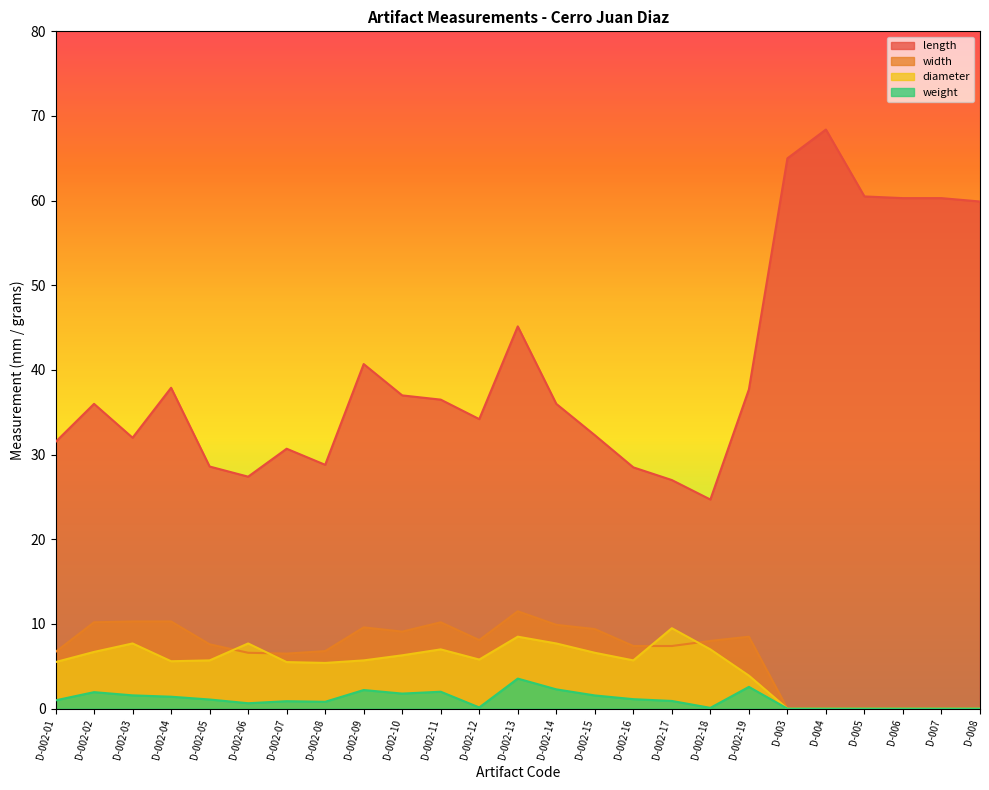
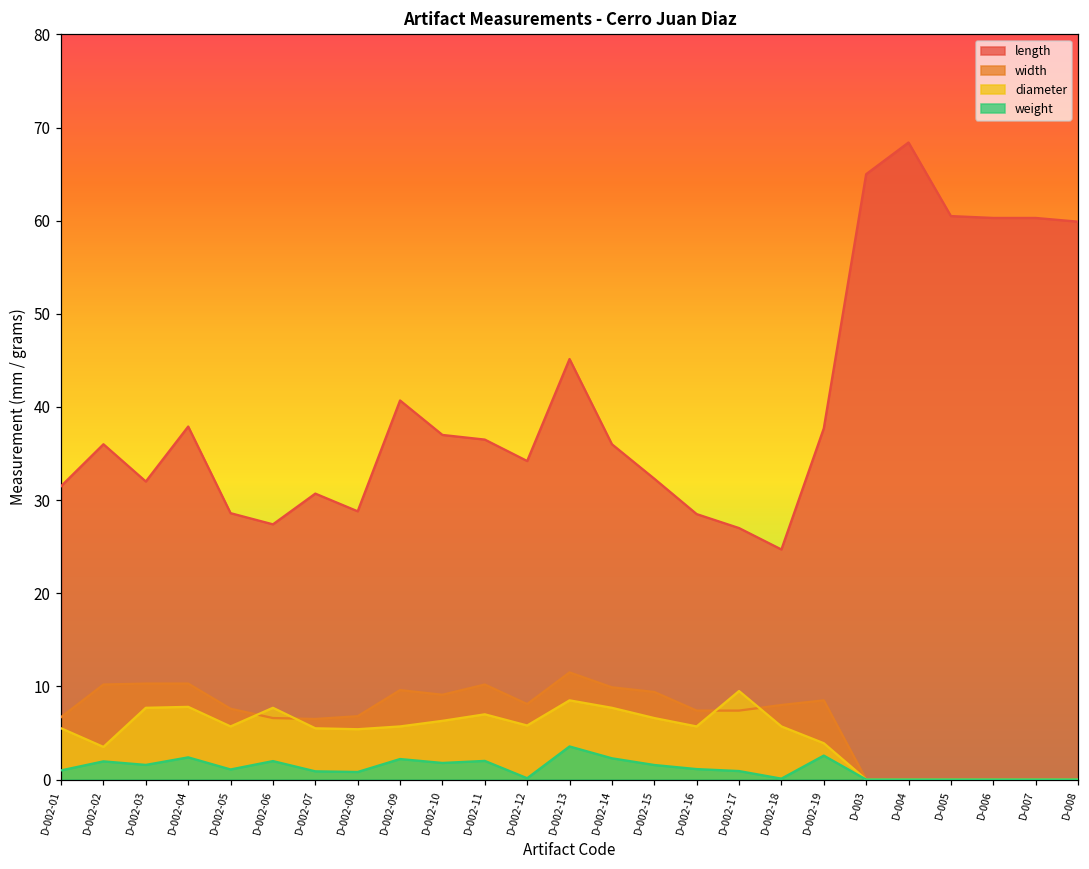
  {
    "diameter": {
      "D-002-01": 6,
-     "D-002-02": 7,
+     "D-002-02": 4,
      "D-002-03": 8,
-     "D-002-04": 6,
+     "D-002-04": 8,
      "D-002-05": 6,
      "D-002-06": 8,
      "D-002-07": 6,
      "D-002-08": 5,
      "D-002-09": 6,
      "D-002-10": 6,
      "D-002-11": 7,
      "D-002-12": 6,
      "D-002-13": 9,
      "D-002-14": 8,
      "D-002-15": 7,
      "D-002-16": 6,
      "D-002-17": 10,
-     "D-002-18": 7,
+     "D-002-18": 6,
      "D-002-19": 4
    },
    "weight": {
      "D-002-01": 1,
      "D-002-02": 2,
      "D-002-03": 2,
-     "D-002-04": 1,
+     "D-002-04": 2,
      "D-002-05": 1,
-     "D-002-06": 1,
+     "D-002-06": 2,
      "D-002-07": 1,
      "D-002-08": 1,
      "D-002-09": 2,
      "D-002-10": 2,
      "D-002-11": 2,
      "D-002-12": 0,
      "D-002-13": 4,
      "D-002-14": 2,
      "D-002-15": 2,
      "D-002-16": 1,
      "D-002-17": 1,
      "D-002-18": 0,
      "D-002-19": 3
    }
  }
